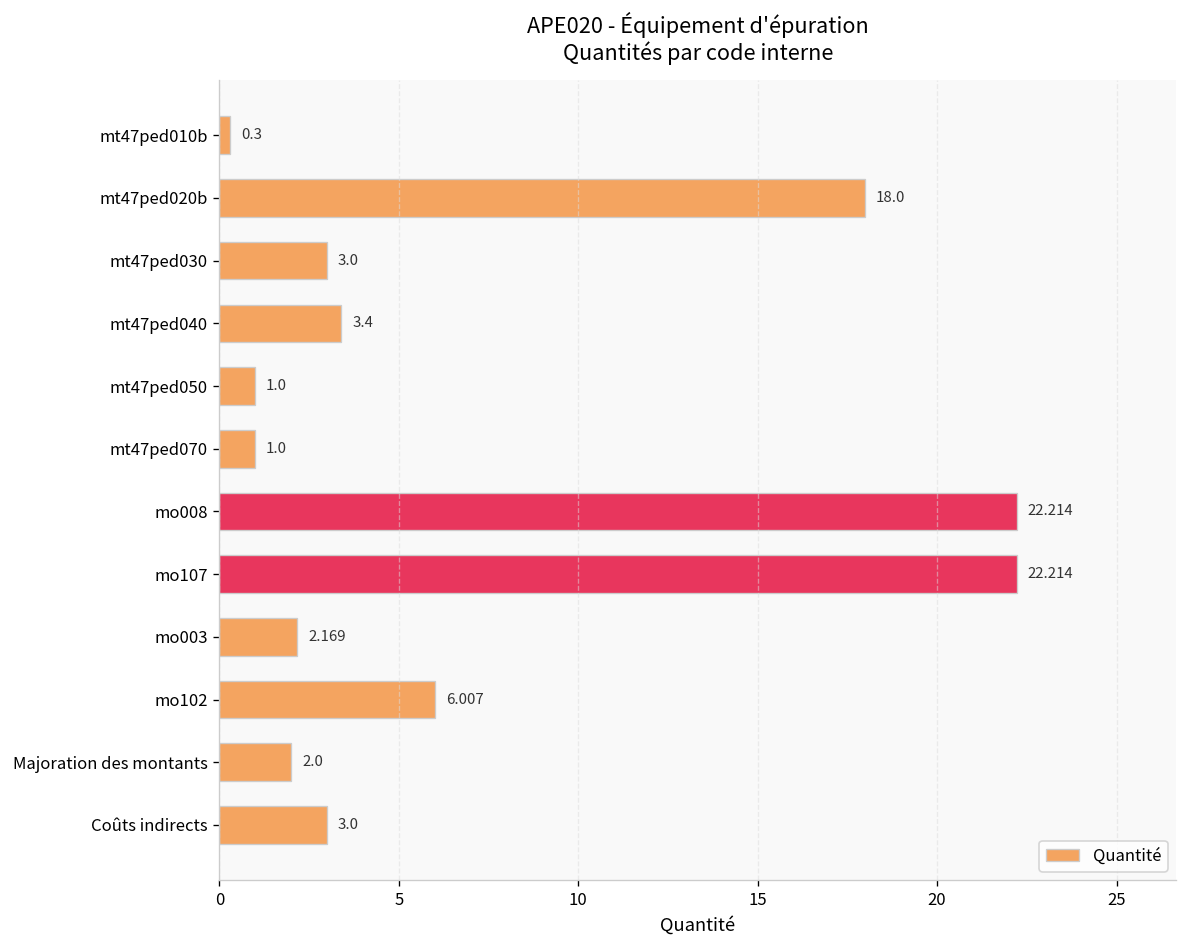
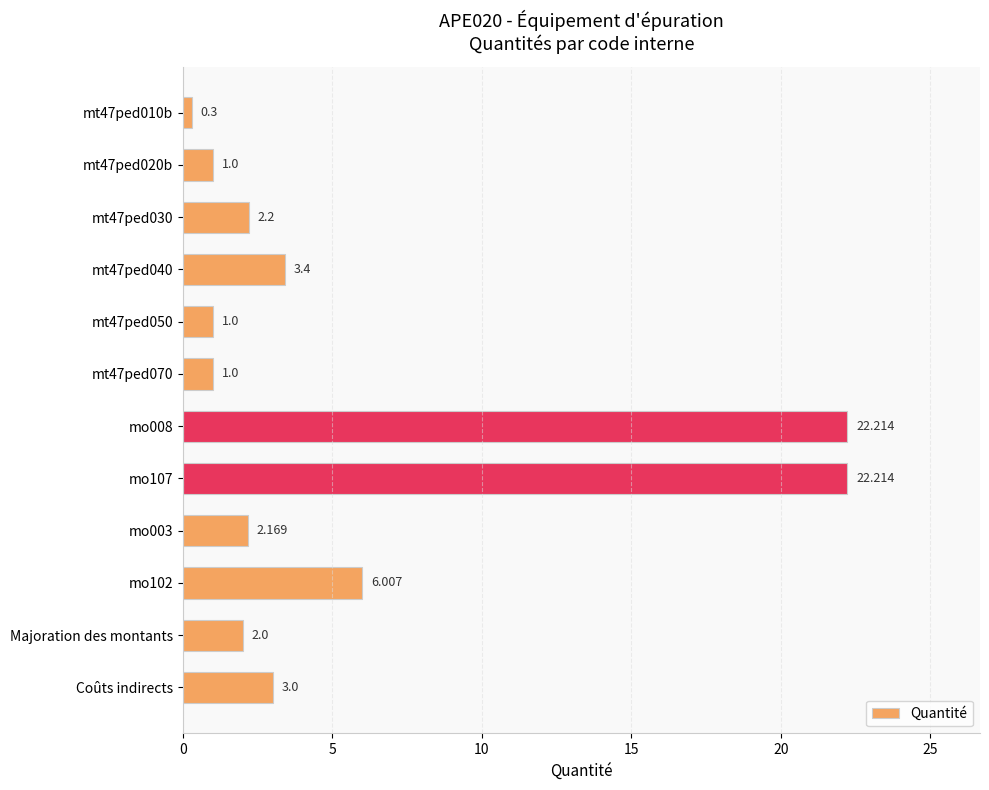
  {
    "mt47ped010b": 0.3,
-   "mt47ped020b": 18.0,
-   "mt47ped030": 3.0,
+   "mt47ped020b": 1.0,
+   "mt47ped030": 2.2,
    "mt47ped040": 3.4,
    "mt47ped050": 1.0,
    "mt47ped070": 1.0,
    "mo008": 22.214,
    "mo107": 22.214,
    "mo003": 2.169,
    "mo102": 6.007,
    "Majoration des montants": 2.0,
    "Coûts indirects": 3.0
  }
